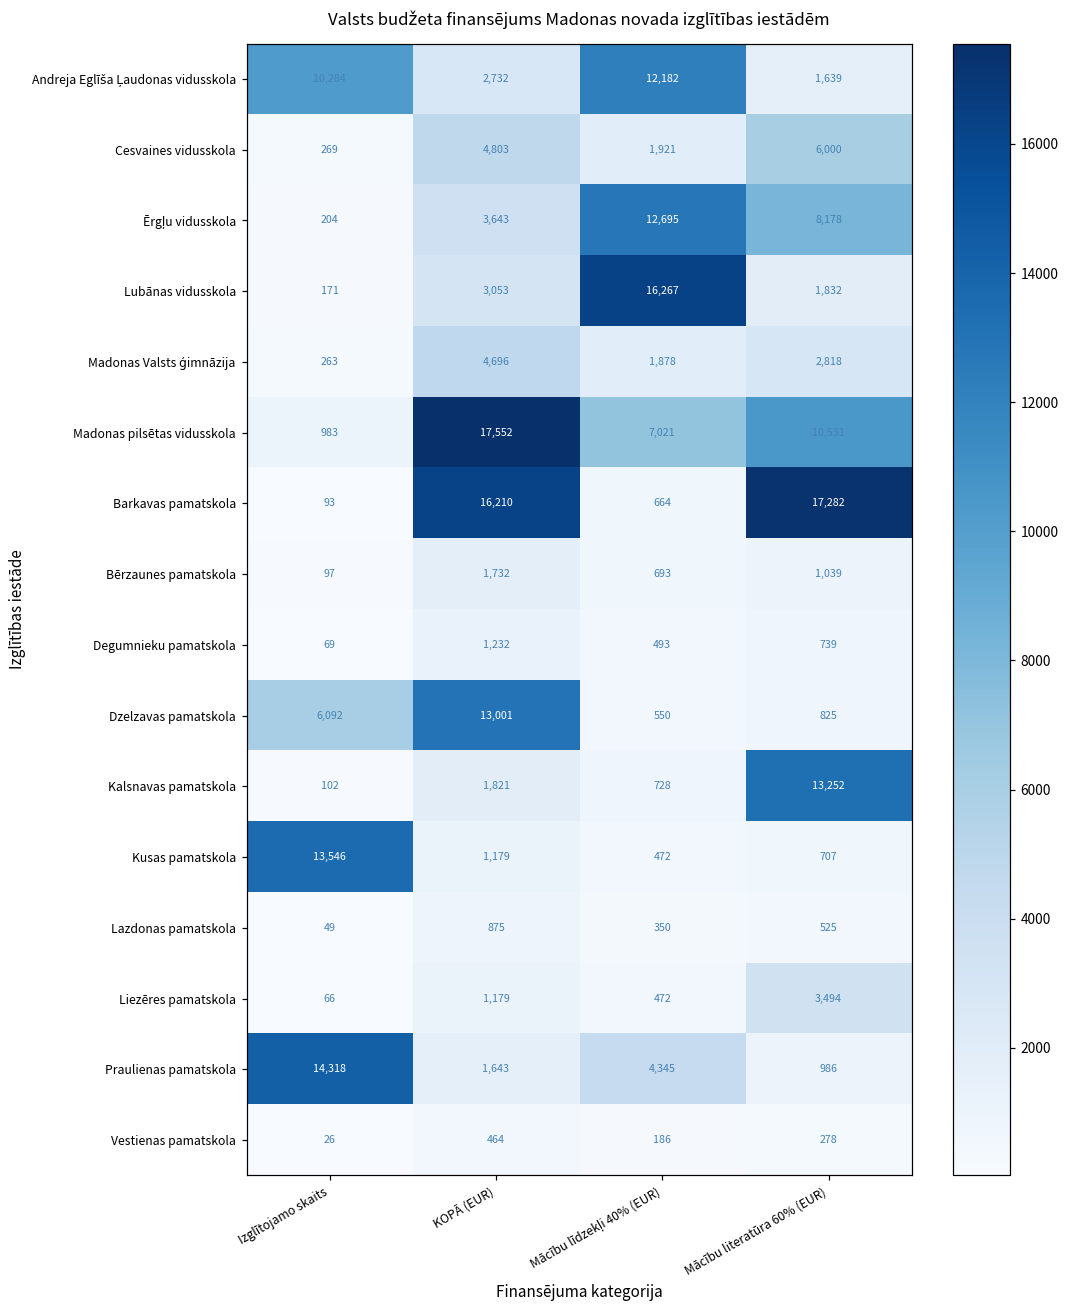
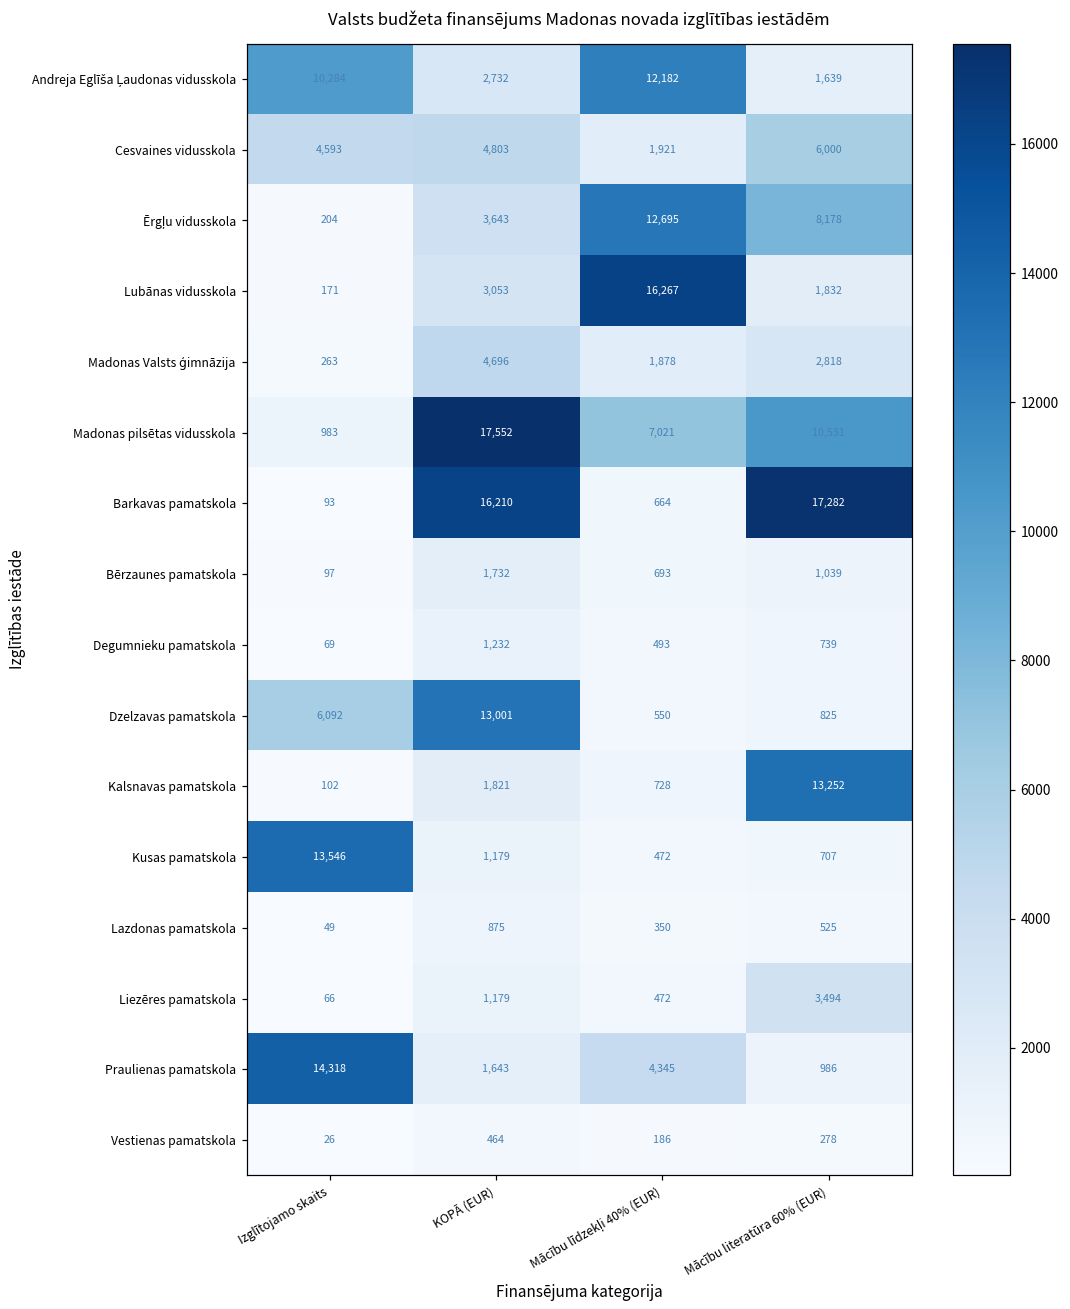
  {
    "Andreja Eglīša Ļaudonas vidusskola": {
      "KOPĀ (EUR)": "2,732",
      "Mācību līdzekļi 40% (EUR)": "12,182",
      "Mācību literatūra 60% (EUR)": "1,639"
    },
    "Cesvaines vidusskola": {
-     "Izglītojamo skaits": "269",
+     "Izglītojamo skaits": "4,593",
      "KOPĀ (EUR)": "4,803",
      "Mācību līdzekļi 40% (EUR)": "1,921",
      "Mācību literatūra 60% (EUR)": "6,000"
    },
    "Ērgļu vidusskola": {
      "Izglītojamo skaits": "204",
      "KOPĀ (EUR)": "3,643",
      "Mācību līdzekļi 40% (EUR)": "12,695",
      "Mācību literatūra 60% (EUR)": "8,178"
    },
    "Lubānas vidusskola": {
      "Izglītojamo skaits": "171",
      "KOPĀ (EUR)": "3,053",
      "Mācību līdzekļi 40% (EUR)": "16,267",
      "Mācību literatūra 60% (EUR)": "1,832"
    },
    "Madonas Valsts ģimnāzija": {
      "Izglītojamo skaits": "263",
      "KOPĀ (EUR)": "4,696",
      "Mācību līdzekļi 40% (EUR)": "1,878",
      "Mācību literatūra 60% (EUR)": "2,818"
    },
    "Madonas pilsētas vidusskola": {
      "Izglītojamo skaits": "983",
      "KOPĀ (EUR)": "17,552",
      "Mācību līdzekļi 40% (EUR)": "7,021"
    },
    "Barkavas pamatskola": {
      "Izglītojamo skaits": "93",
      "KOPĀ (EUR)": "16,210",
      "Mācību līdzekļi 40% (EUR)": "664",
      "Mācību literatūra 60% (EUR)": "17,282"
    },
    "Bērzaunes pamatskola": {
      "Izglītojamo skaits": "97",
      "KOPĀ (EUR)": "1,732",
      "Mācību līdzekļi 40% (EUR)": "693",
      "Mācību literatūra 60% (EUR)": "1,039"
    },
    "Degumnieku pamatskola": {
      "Izglītojamo skaits": "69",
      "KOPĀ (EUR)": "1,232",
      "Mācību līdzekļi 40% (EUR)": "493",
      "Mācību literatūra 60% (EUR)": "739"
    },
    "Dzelzavas pamatskola": {
      "Izglītojamo skaits": "6,092",
      "KOPĀ (EUR)": "13,001",
      "Mācību līdzekļi 40% (EUR)": "550",
      "Mācību literatūra 60% (EUR)": "825"
    },
    "Kalsnavas pamatskola": {
      "Izglītojamo skaits": "102",
      "KOPĀ (EUR)": "1,821",
      "Mācību līdzekļi 40% (EUR)": "728",
      "Mācību literatūra 60% (EUR)": "13,252"
    },
    "Kusas pamatskola": {
      "Izglītojamo skaits": "13,546",
      "KOPĀ (EUR)": "1,179",
      "Mācību līdzekļi 40% (EUR)": "472",
      "Mācību literatūra 60% (EUR)": "707"
    },
    "Lazdonas pamatskola": {
      "Izglītojamo skaits": "49",
      "KOPĀ (EUR)": "875",
      "Mācību līdzekļi 40% (EUR)": "350",
      "Mācību literatūra 60% (EUR)": "525"
    },
    "Liezēres pamatskola": {
      "Izglītojamo skaits": "66",
      "KOPĀ (EUR)": "1,179",
      "Mācību līdzekļi 40% (EUR)": "472",
      "Mācību literatūra 60% (EUR)": "3,494"
    },
    "Praulienas pamatskola": {
      "Izglītojamo skaits": "14,318",
      "KOPĀ (EUR)": "1,643",
      "Mācību līdzekļi 40% (EUR)": "4,345",
      "Mācību literatūra 60% (EUR)": "986"
    },
    "Vestienas pamatskola": {
      "Izglītojamo skaits": "26",
      "KOPĀ (EUR)": "464",
      "Mācību līdzekļi 40% (EUR)": "186",
      "Mācību literatūra 60% (EUR)": "278"
    }
  }
